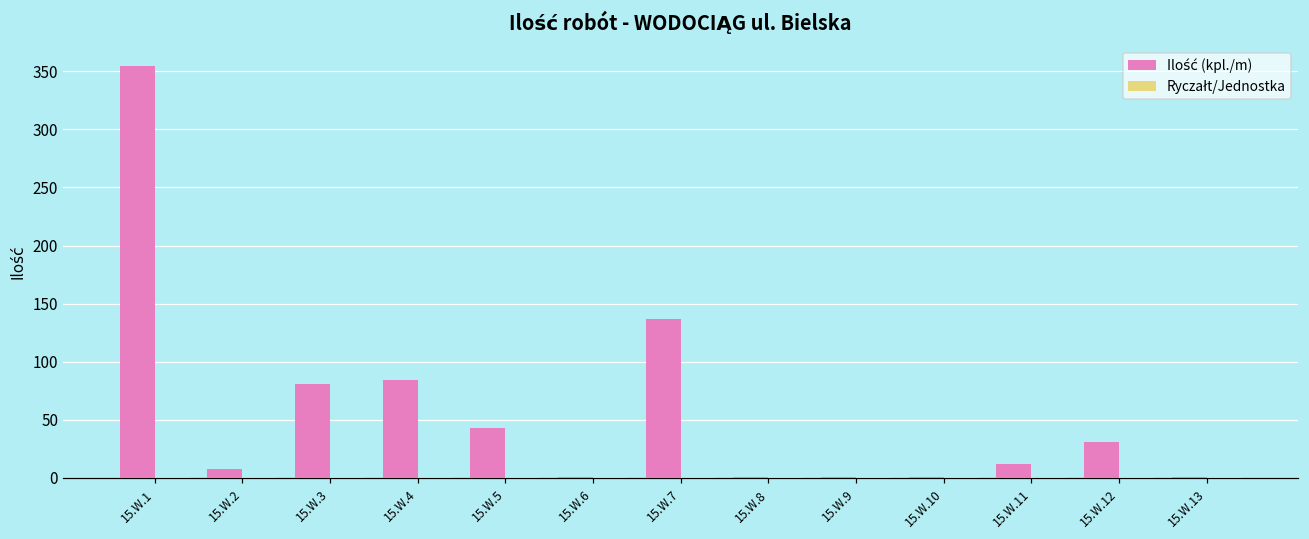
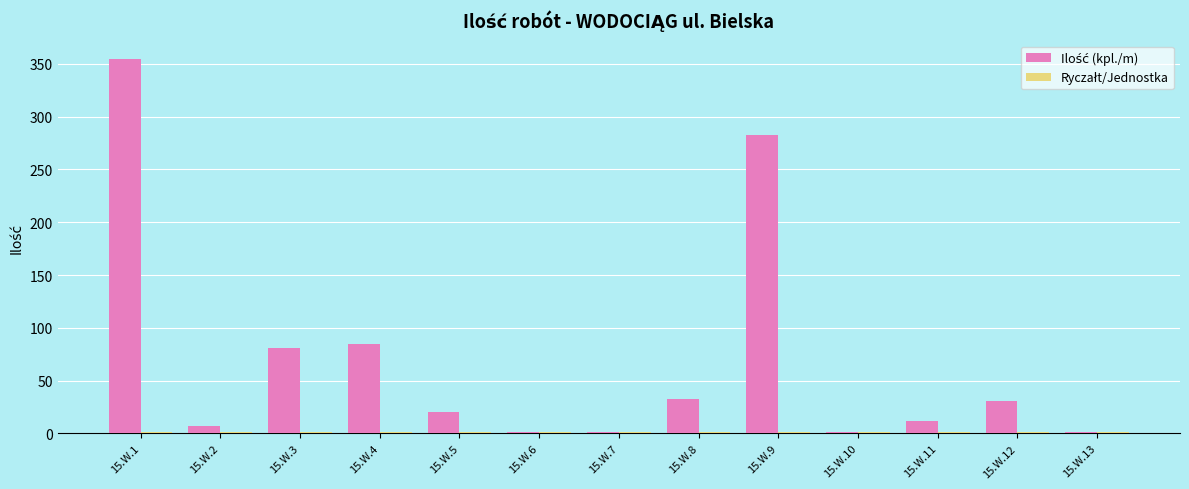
  {
    "Ilość (kpl./m)": {
      "15.W.1": 354,
      "15.W.2": 7,
      "15.W.3": 81,
      "15.W.4": 84,
-     "15.W.5": 43,
-     "15.W.7": 137,
-     "15.W.8": 1,
-     "15.W.9": 1,
+     "15.W.5": 21,
+     "15.W.7": 1,
+     "15.W.8": 32,
+     "15.W.9": 283,
      "15.W.11": 12,
      "15.W.12": 31
    }
  }
